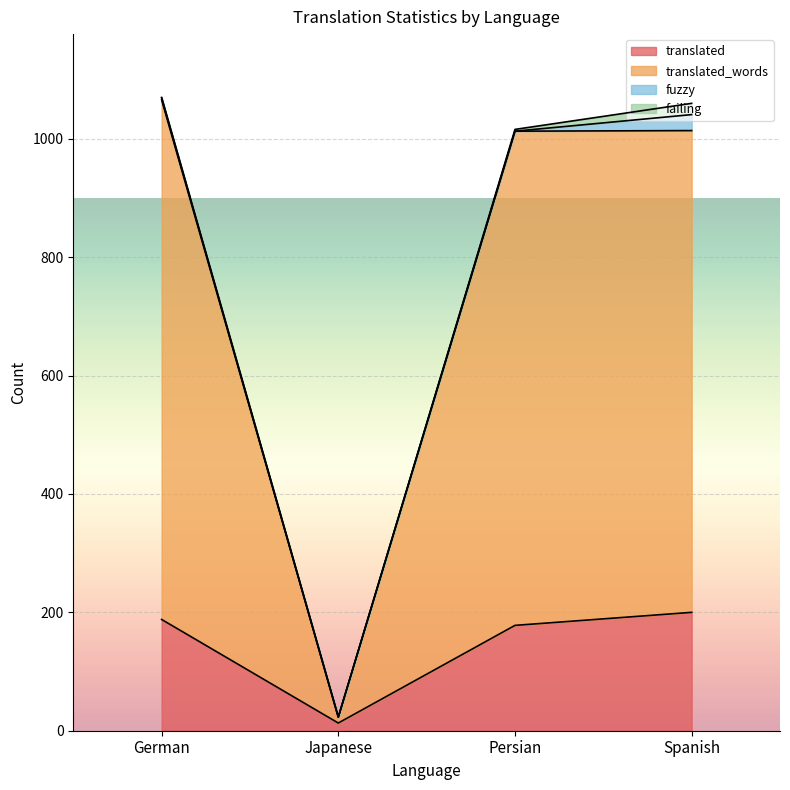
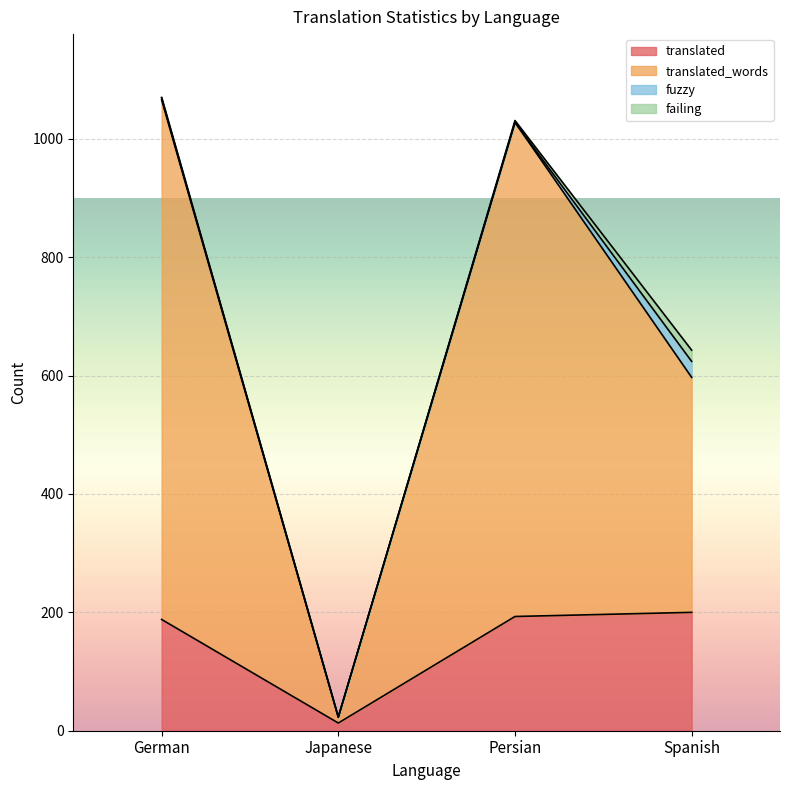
  {
    "translated": {
      "German": 190,
      "Japanese": 10,
-     "Persian": 180,
+     "Persian": 190,
      "Spanish": 200
    },
    "translated_words": {
-     "Spanish": 810
+     "Spanish": 400
    }
  }
